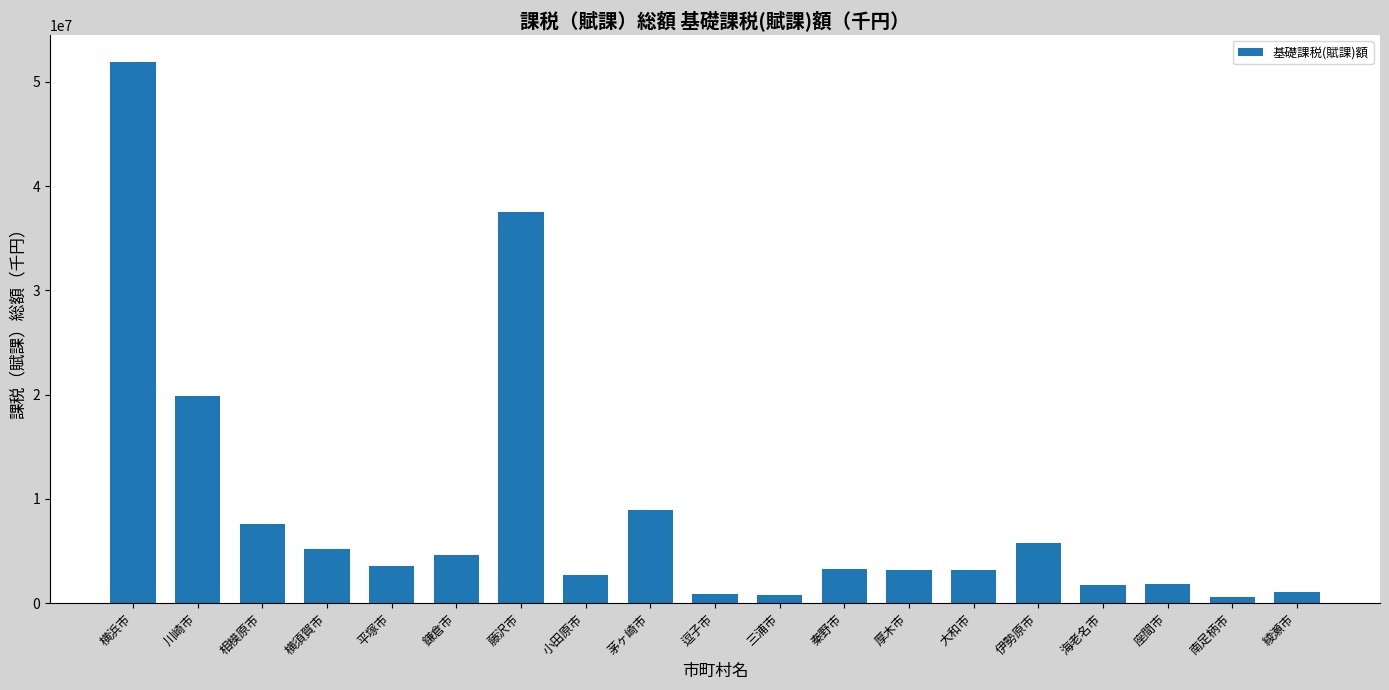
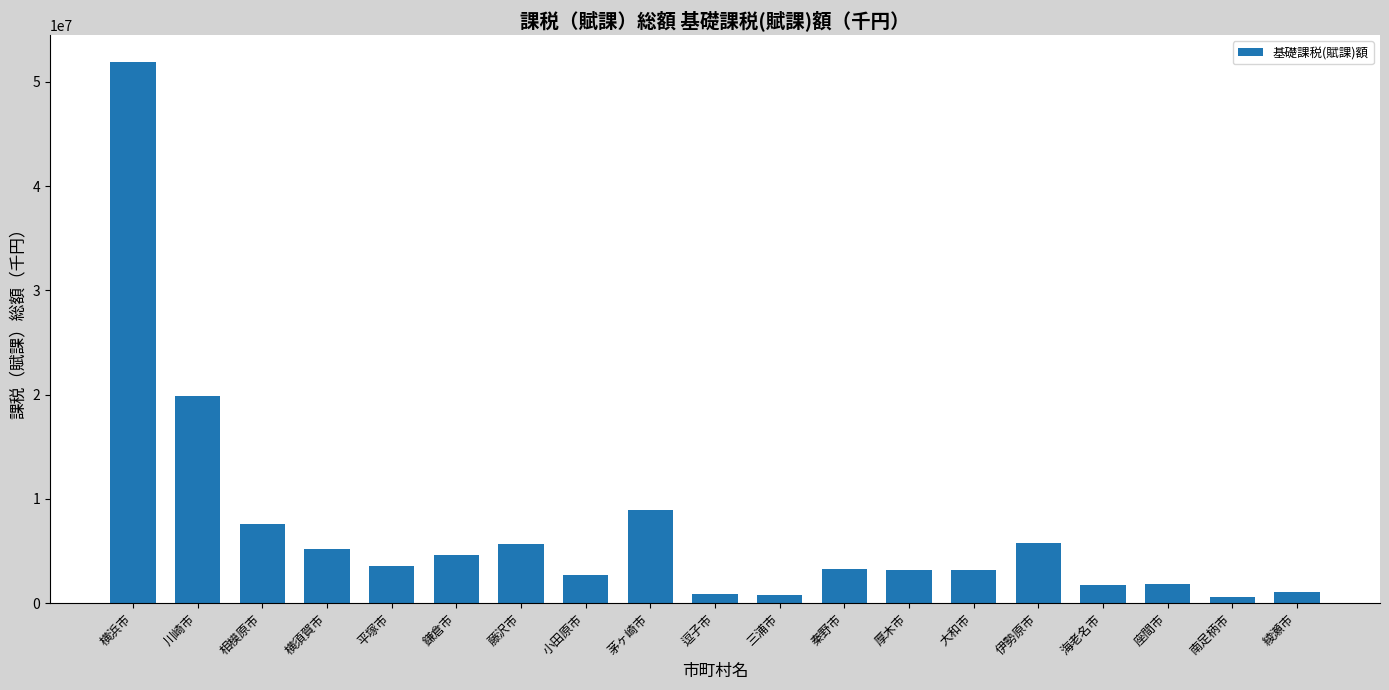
  {
    "横浜市": 51900000,
    "川崎市": 19900000,
    "相模原市": 7600000,
    "横須賀市": 5200000,
    "平塚市": 3600000,
    "鎌倉市": 4600000,
-   "藤沢市": 37500000,
+   "藤沢市": 5700000,
    "小田原市": 2700000,
    "茅ヶ崎市": 9000000,
    "逗子市": 800000,
    "三浦市": 800000,
    "秦野市": 3300000,
    "厚木市": 3100000,
    "大和市": 3200000,
    "伊勢原市": 5800000,
    "海老名市": 1700000,
    "座間市": 1800000,
    "南足柄市": 600000,
    "綾瀬市": 1100000
  }
